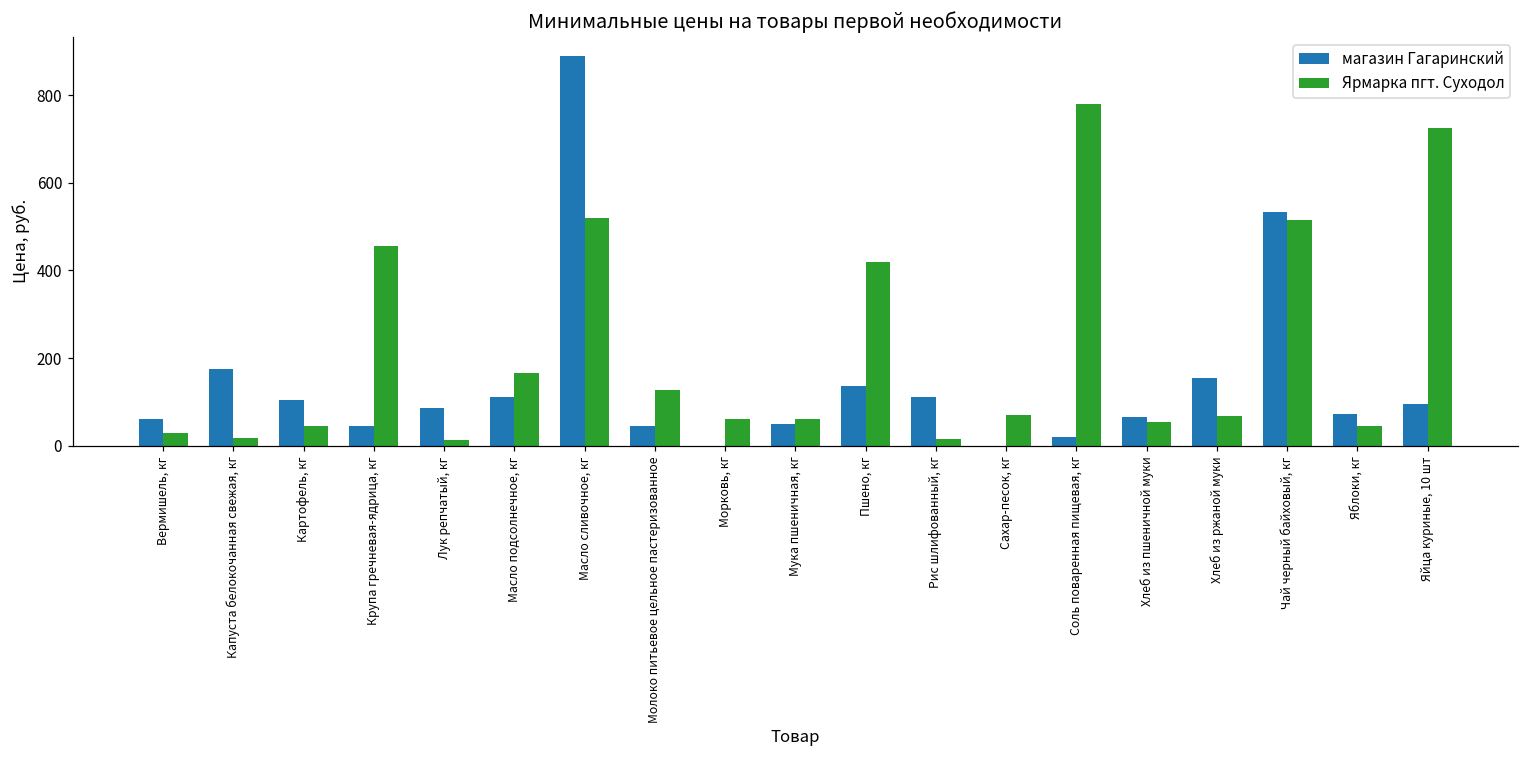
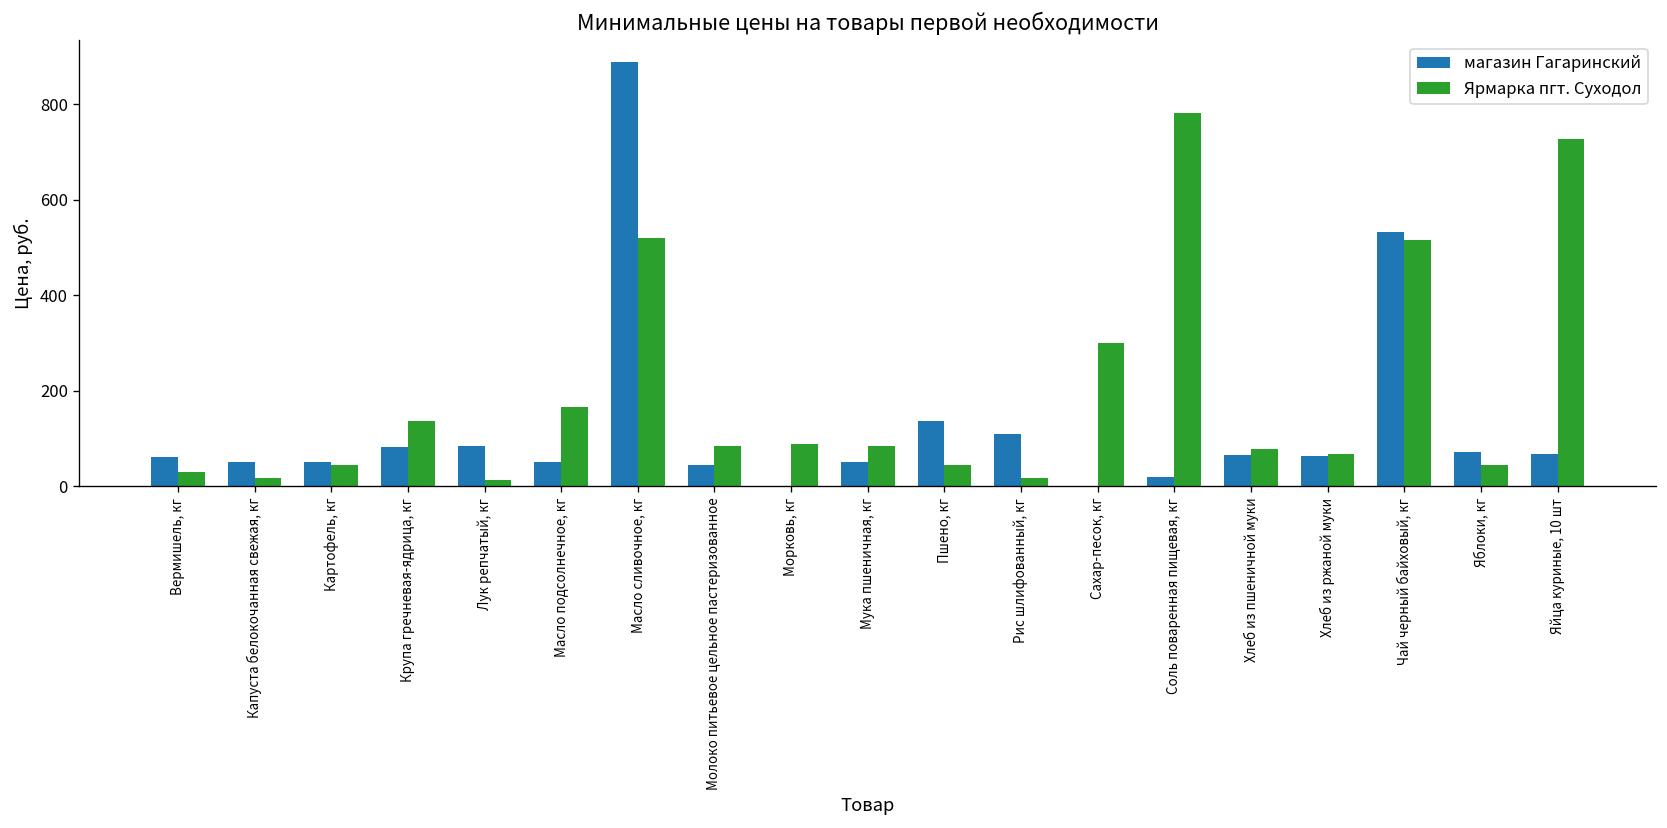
  {
    "магазин Гагаринский": {
      "Вермишель, кг": 60,
-     "Капуста белокочанная свежая, кг": 170,
-     "Картофель, кг": 100,
-     "Крупа гречневая-ядрица, кг": 50,
+     "Капуста белокочанная свежая, кг": 50,
+     "Картофель, кг": 50,
+     "Крупа гречневая-ядрица, кг": 80,
      "Лук репчатый, кг": 90,
-     "Масло подсолнечное, кг": 110,
+     "Масло подсолнечное, кг": 50,
      "Масло сливочное, кг": 890,
      "Молоко питьевое цельное пастеризованное": 50,
      "Морковь, кг": 0,
      "Мука пшеничная, кг": 50,
      "Пшено, кг": 140,
      "Рис шлифованный, кг": 110,
      "Сахар-песок, кг": 0,
      "Соль поваренная пищевая, кг": 20,
      "Хлеб из пшеничной муки": 70,
-     "Хлеб из ржаной муки": 150,
+     "Хлеб из ржаной муки": 60,
      "Чай черный байховый, кг": 530,
      "Яблоки, кг": 70,
-     "Яйца куриные, 10 шт": 100
+     "Яйца куриные, 10 шт": 70
    },
    "Ярмарка пгт. Суходол": {
      "Вермишель, кг": 30,
      "Капуста белокочанная свежая, кг": 20,
      "Картофель, кг": 50,
-     "Крупа гречневая-ядрица, кг": 460,
+     "Крупа гречневая-ядрица, кг": 140,
      "Лук репчатый, кг": 10,
      "Масло подсолнечное, кг": 170,
      "Масло сливочное, кг": 520,
-     "Молоко питьевое цельное пастеризованное": 130,
-     "Морковь, кг": 60,
-     "Мука пшеничная, кг": 60,
-     "Пшено, кг": 420,
+     "Молоко питьевое цельное пастеризованное": 80,
+     "Морковь, кг": 90,
+     "Мука пшеничная, кг": 80,
+     "Пшено, кг": 40,
      "Рис шлифованный, кг": 20,
-     "Сахар-песок, кг": 70,
+     "Сахар-песок, кг": 300,
      "Соль поваренная пищевая, кг": 780,
-     "Хлеб из пшеничной муки": 50,
+     "Хлеб из пшеничной муки": 80,
      "Хлеб из ржаной муки": 70,
      "Чай черный байховый, кг": 520,
      "Яблоки, кг": 50,
      "Яйца куриные, 10 шт": 730
    }
  }
